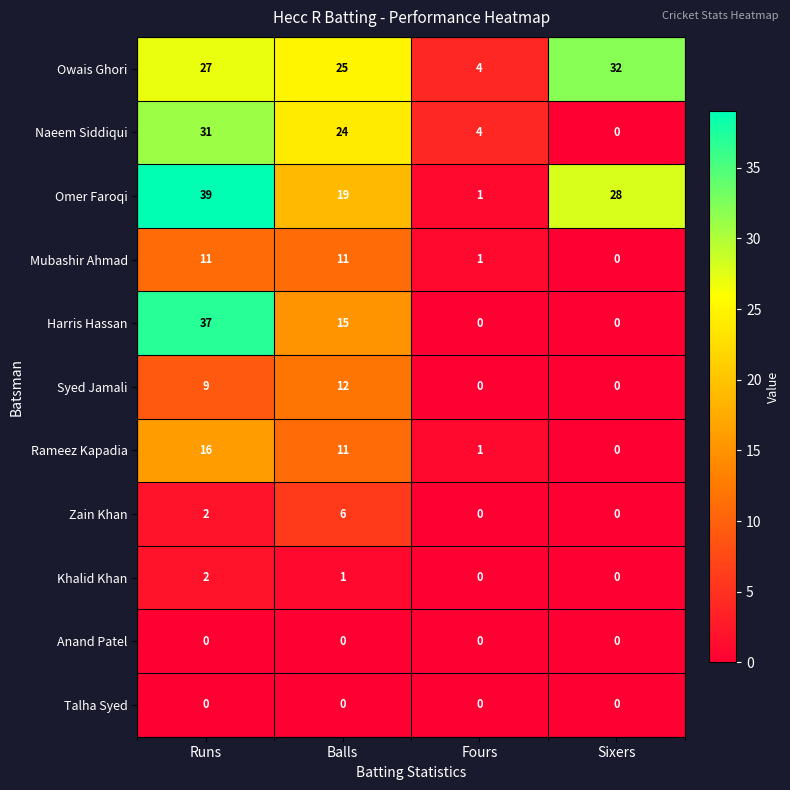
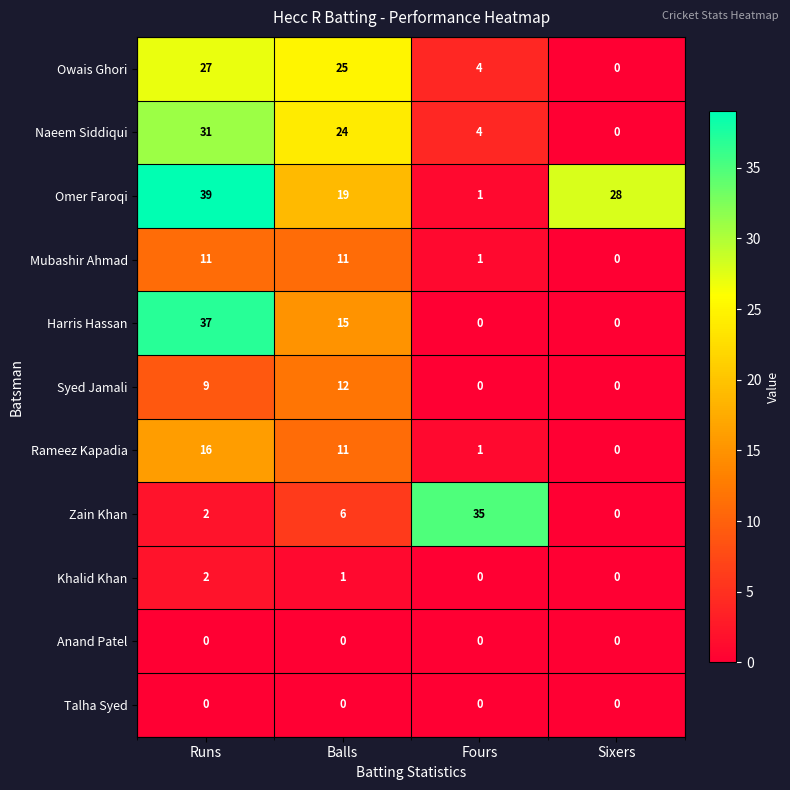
  {
    "Owais Ghori": {
      "Runs": 27,
      "Balls": 25,
      "Fours": 4,
-     "Sixers": 32
+     "Sixers": 0
    },
    "Naeem Siddiqui": {
      "Runs": 31,
      "Balls": 24,
      "Fours": 4,
      "Sixers": 0
    },
    "Omer Faroqi": {
      "Runs": 39,
      "Balls": 19,
      "Fours": 1,
      "Sixers": 28
    },
    "Mubashir Ahmad": {
      "Runs": 11,
      "Balls": 11,
      "Fours": 1,
      "Sixers": 0
    },
    "Harris Hassan": {
      "Runs": 37,
      "Balls": 15,
      "Fours": 0,
      "Sixers": 0
    },
    "Syed Jamali": {
      "Runs": 9,
      "Balls": 12,
      "Fours": 0,
      "Sixers": 0
    },
    "Rameez Kapadia": {
      "Runs": 16,
      "Balls": 11,
      "Fours": 1,
      "Sixers": 0
    },
    "Zain Khan": {
      "Runs": 2,
      "Balls": 6,
-     "Fours": 0,
+     "Fours": 35,
      "Sixers": 0
    },
    "Khalid Khan": {
      "Runs": 2,
      "Balls": 1,
      "Fours": 0,
      "Sixers": 0
    },
    "Anand Patel": {
      "Runs": 0,
      "Balls": 0,
      "Fours": 0,
      "Sixers": 0
    },
    "Talha Syed": {
      "Runs": 0,
      "Balls": 0,
      "Fours": 0,
      "Sixers": 0
    }
  }
